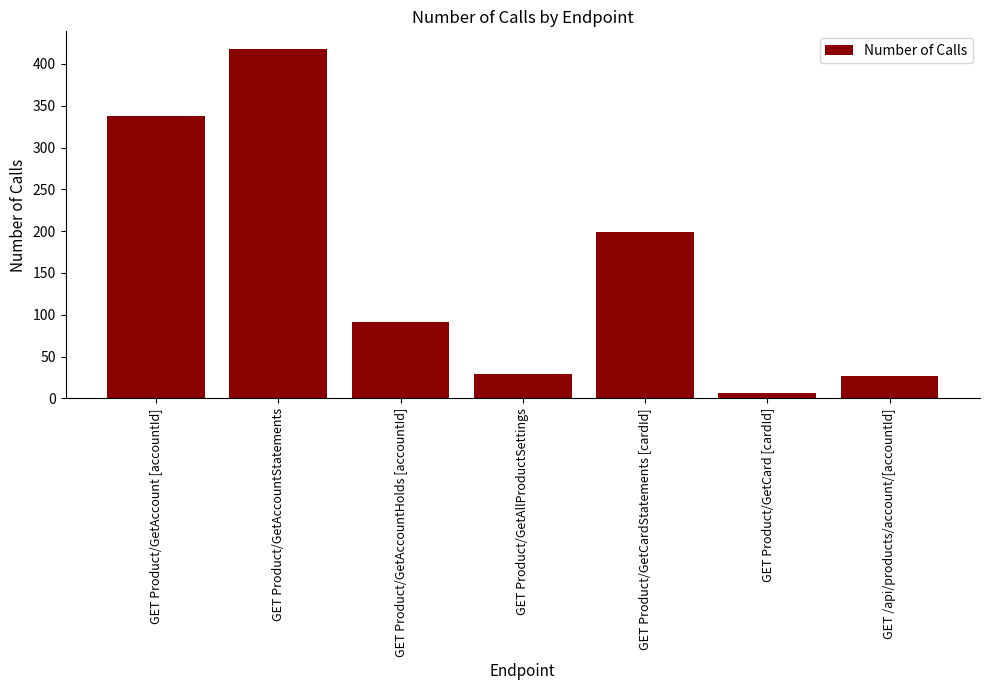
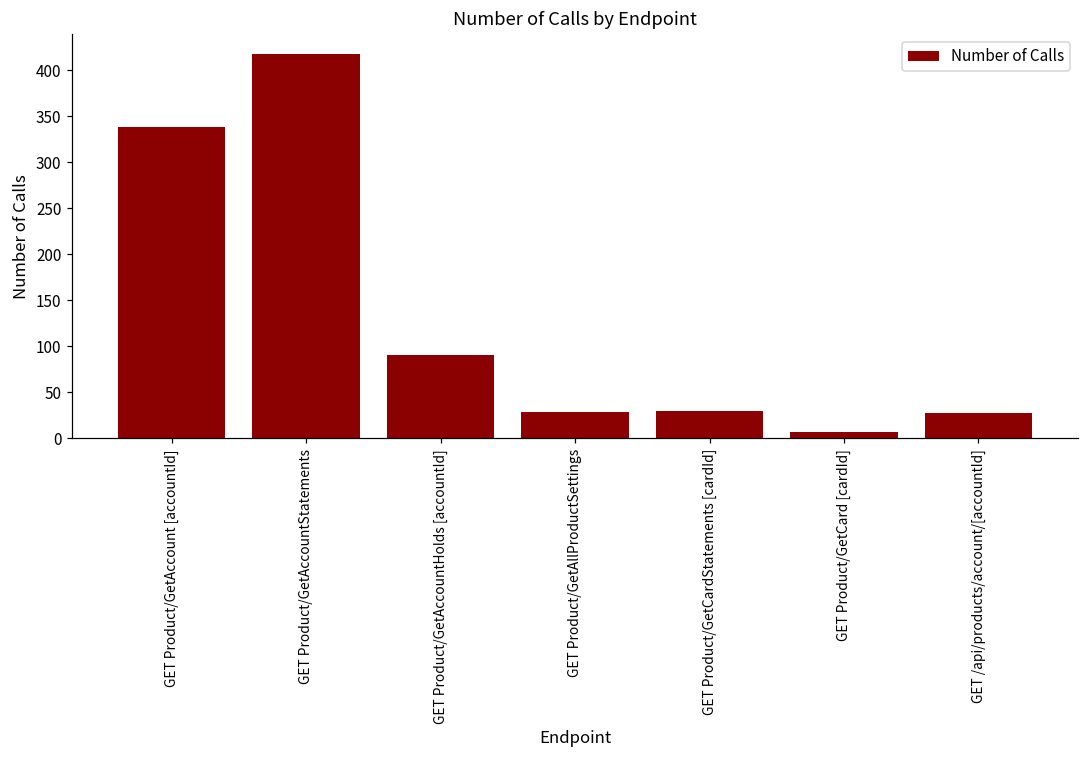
  {
    "GET Product/GetAccount [accountId]": 340,
    "GET Product/GetAccountStatements": 420,
    "GET Product/GetAccountHolds [accountId]": 90,
    "GET Product/GetAllProductSettings": 30,
-   "GET Product/GetCardStatements [cardId]": 200,
+   "GET Product/GetCardStatements [cardId]": 30,
    "GET Product/GetCard [cardId]": 10,
    "GET /api/products/account/[accountId]": 30
  }
